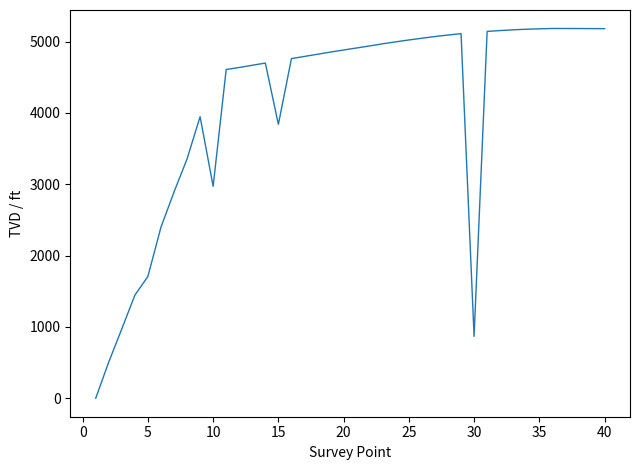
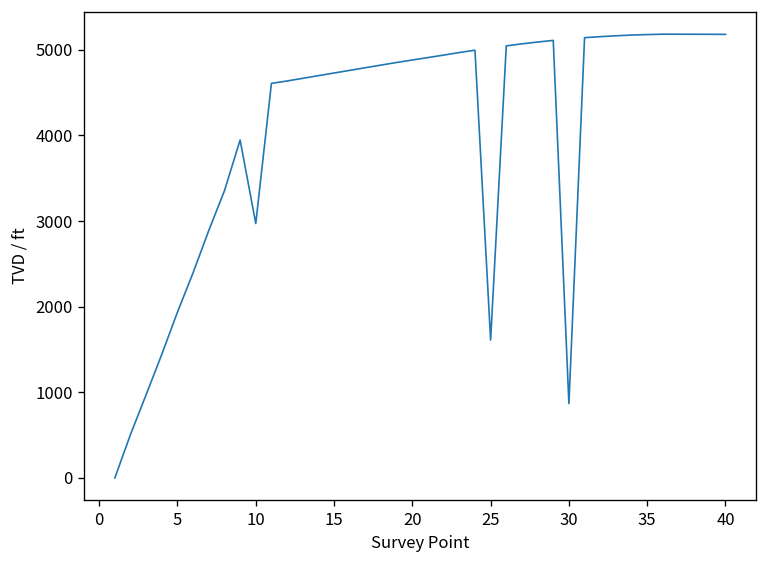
  {
-   "5": 1700,
+   "5": 1900,
    "10": 3000,
-   "15": 3800,
+   "15": 4700,
    "20": 4900,
-   "25": 5000,
+   "25": 1600,
    "30": 900,
    "35": 5200,
    "40": 5200
  }
